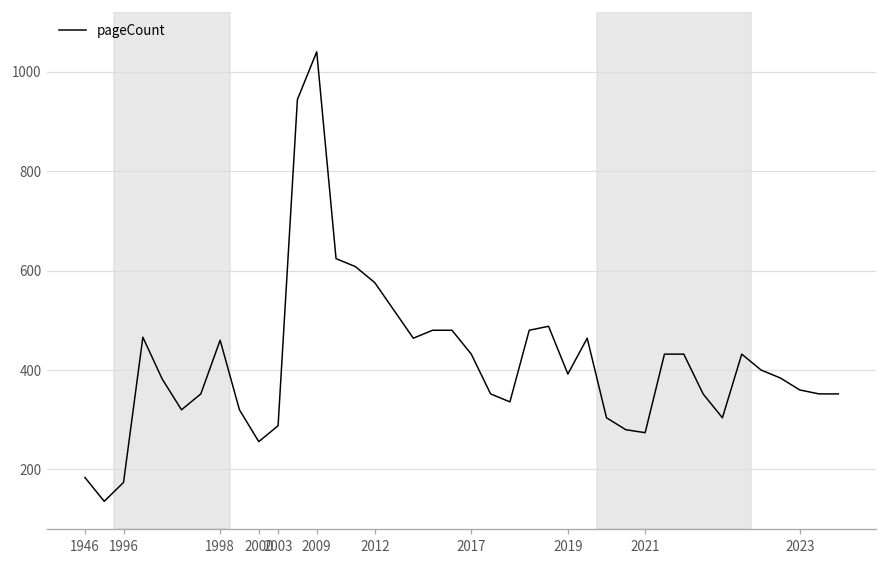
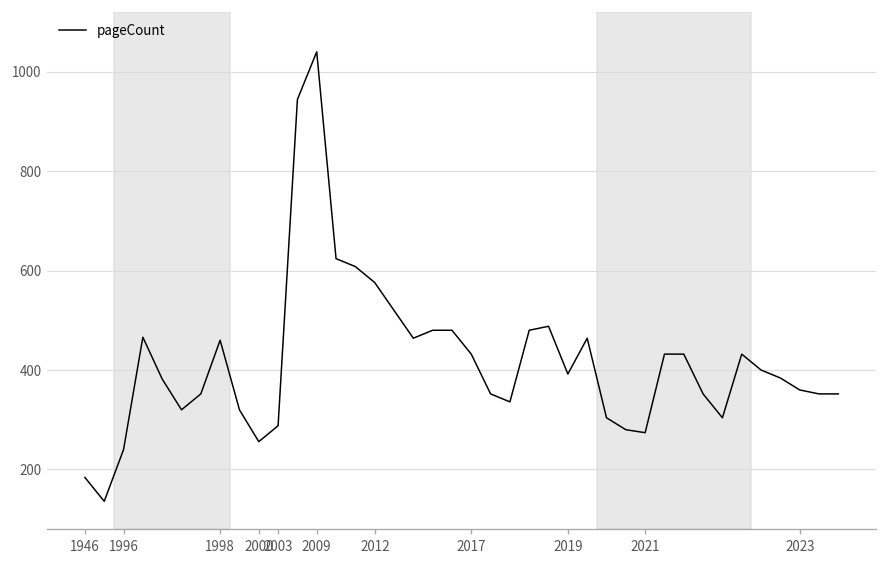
  {
    "1946": 180,
-   "1996": 170,
+   "1996": 240,
    "2012": 580
  }
